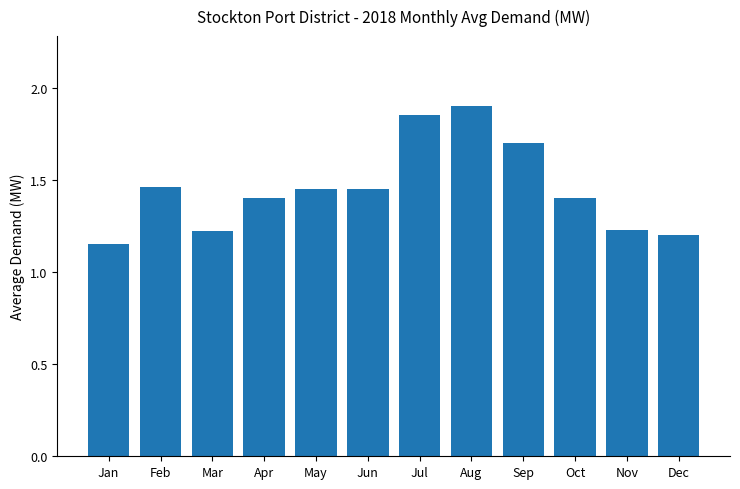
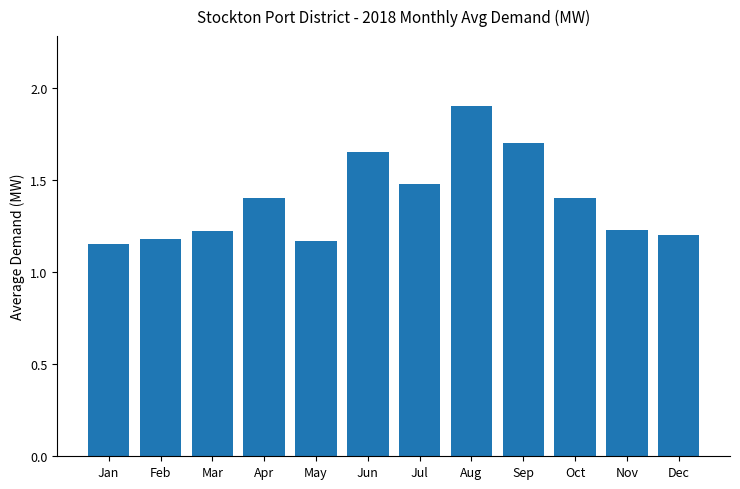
  {
    "Jan": 1.15,
-   "Feb": 1.46,
+   "Feb": 1.18,
    "Mar": 1.22,
    "Apr": 1.40,
-   "May": 1.45,
-   "Jun": 1.45,
-   "Jul": 1.85,
+   "May": 1.17,
+   "Jun": 1.65,
+   "Jul": 1.48,
    "Aug": 1.90,
    "Sep": 1.70,
    "Oct": 1.40,
    "Nov": 1.23,
    "Dec": 1.20
  }
